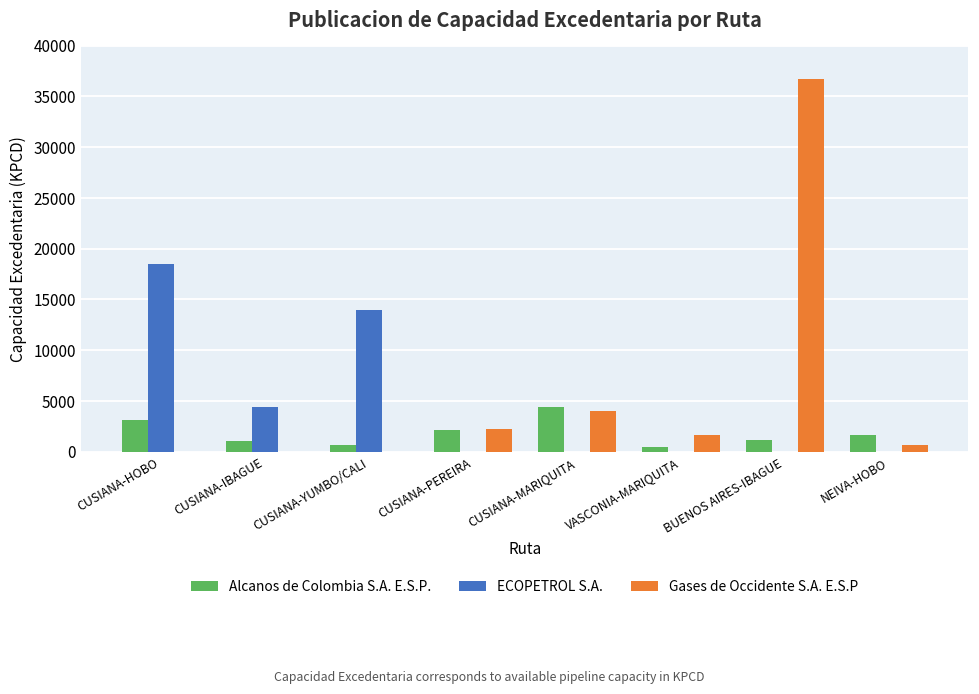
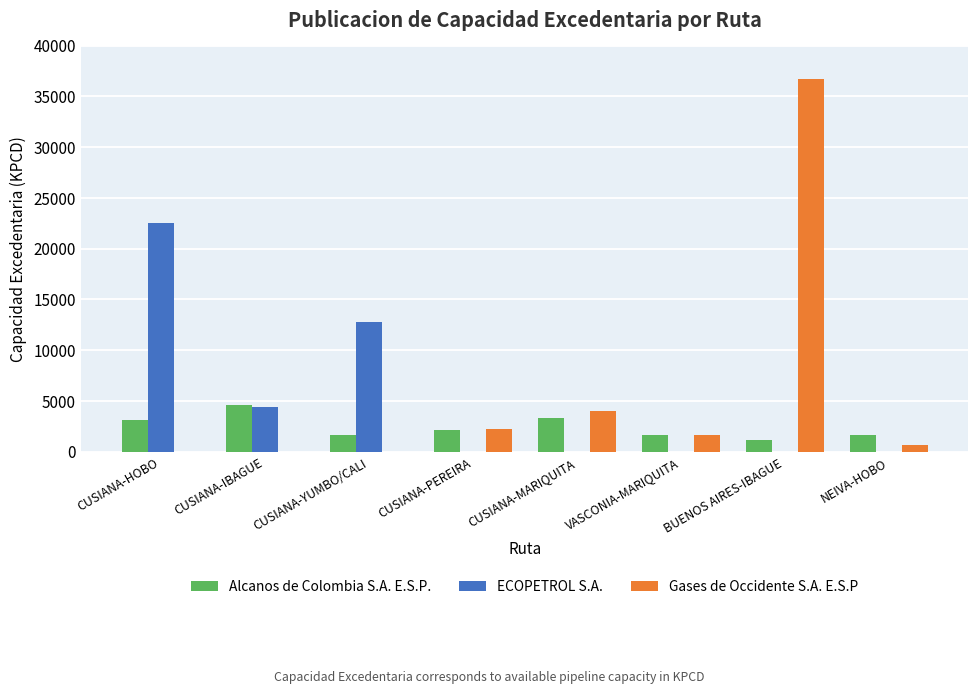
  {
    "Alcanos de Colombia S.A. E.S.P.": {
      "CUSIANA-HOBO": 3000,
-     "CUSIANA-IBAGUE": 1000,
-     "CUSIANA-YUMBO/CALI": 1000,
+     "CUSIANA-IBAGUE": 5000,
+     "CUSIANA-YUMBO/CALI": 2000,
      "CUSIANA-PEREIRA": 2000,
-     "CUSIANA-MARIQUITA": 4000,
-     "VASCONIA-MARIQUITA": 0,
+     "CUSIANA-MARIQUITA": 3000,
+     "VASCONIA-MARIQUITA": 2000,
      "BUENOS AIRES-IBAGUE": 1000,
      "NEIVA-HOBO": 2000
    },
    "ECOPETROL S.A.": {
-     "CUSIANA-HOBO": 18000,
+     "CUSIANA-HOBO": 23000,
      "CUSIANA-IBAGUE": 4000,
-     "CUSIANA-YUMBO/CALI": 14000,
+     "CUSIANA-YUMBO/CALI": 13000,
      "CUSIANA-PEREIRA": 0,
      "CUSIANA-MARIQUITA": 0,
      "VASCONIA-MARIQUITA": 0,
      "BUENOS AIRES-IBAGUE": 0,
      "NEIVA-HOBO": 0
    },
    "Gases de Occidente S.A. E.S.P": {
      "CUSIANA-HOBO": 0,
      "CUSIANA-IBAGUE": 0,
      "CUSIANA-YUMBO/CALI": 0,
      "CUSIANA-PEREIRA": 2000,
      "CUSIANA-MARIQUITA": 4000,
      "VASCONIA-MARIQUITA": 2000,
      "BUENOS AIRES-IBAGUE": 37000,
      "NEIVA-HOBO": 1000
    }
  }
